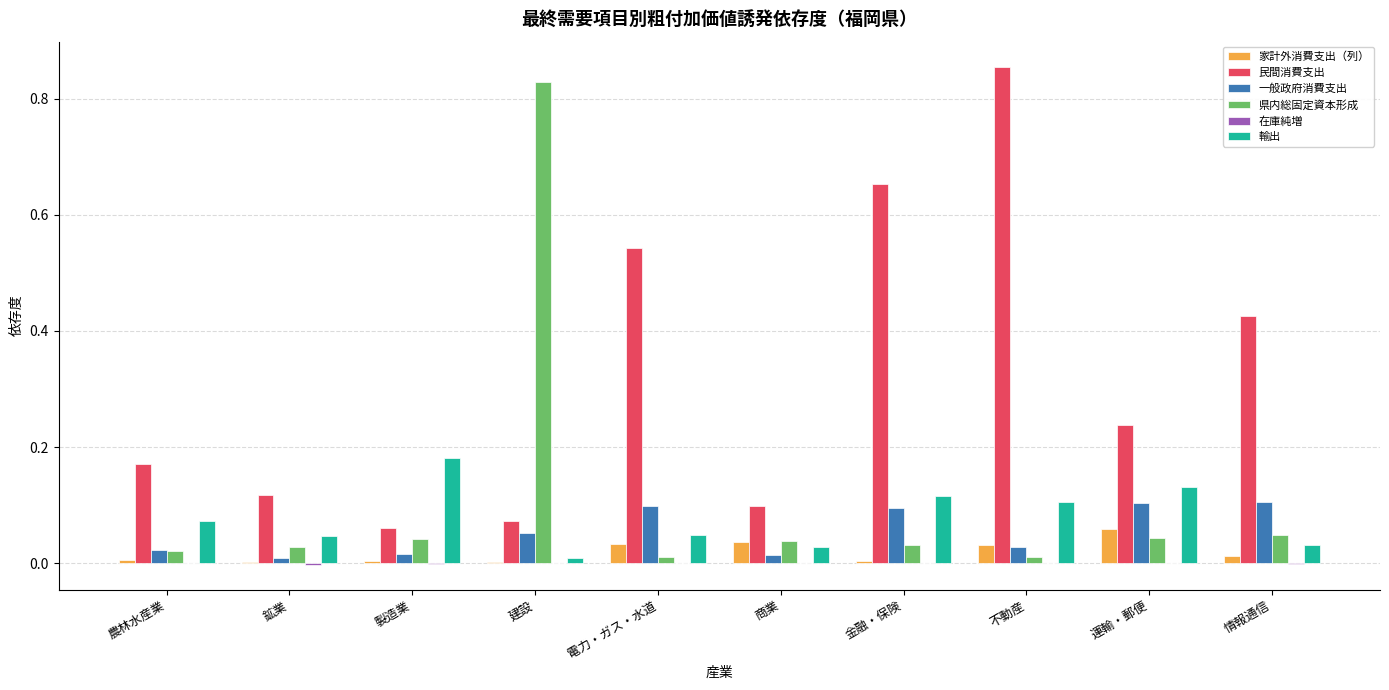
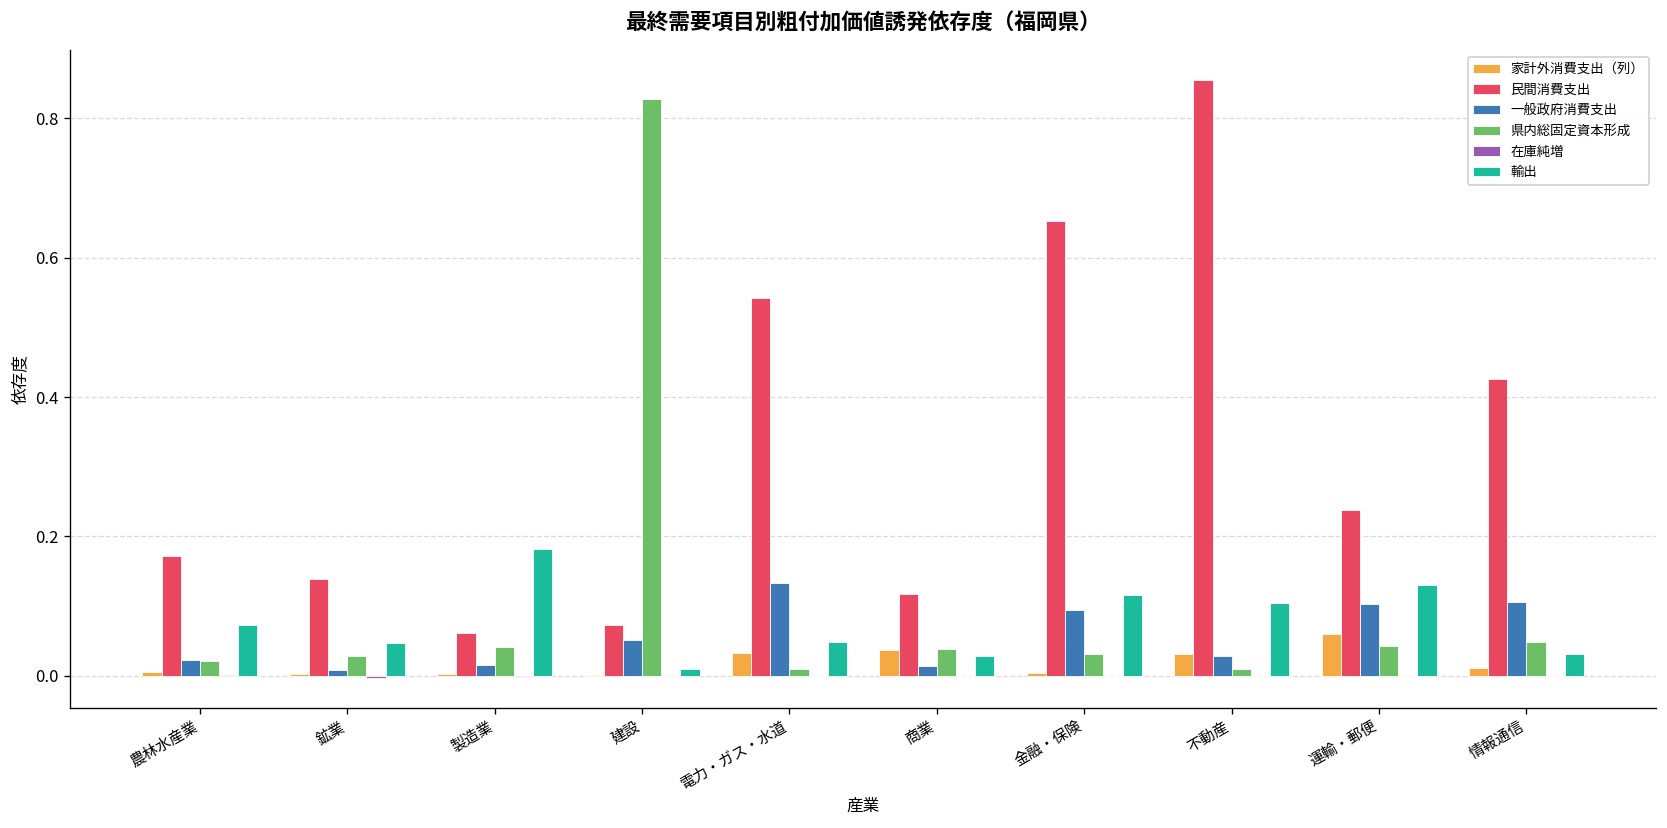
  {
    "家計外消費支出（列）": {
      "農林水産業": 0.00,
      "電力・ガス・水道": 0.03,
      "商業": 0.04,
      "不動産": 0.03,
      "運輸・郵便": 0.06,
      "情報通信": 0.01
    },
    "民間消費支出": {
      "農林水産業": 0.17,
-     "鉱業": 0.12,
+     "鉱業": 0.14,
      "製造業": 0.06,
      "建設": 0.07,
      "電力・ガス・水道": 0.54,
-     "商業": 0.10,
+     "商業": 0.12,
      "金融・保険": 0.65,
      "不動産": 0.86,
      "運輸・郵便": 0.24,
      "情報通信": 0.43
    },
    "一般政府消費支出": {
      "農林水産業": 0.02,
      "鉱業": 0.01,
      "製造業": 0.02,
      "建設": 0.05,
-     "電力・ガス・水道": 0.10,
+     "電力・ガス・水道": 0.13,
      "商業": 0.01,
      "金融・保険": 0.09,
      "不動産": 0.03,
      "運輸・郵便": 0.10,
      "情報通信": 0.11
    },
    "県内総固定資本形成": {
      "農林水産業": 0.02,
      "鉱業": 0.03,
      "製造業": 0.04,
      "建設": 0.83,
      "電力・ガス・水道": 0.01,
      "商業": 0.04,
      "金融・保険": 0.03,
      "不動産": 0.01,
      "運輸・郵便": 0.04,
      "情報通信": 0.05
    },
    "輸出": {
      "農林水産業": 0.07,
      "鉱業": 0.05,
      "製造業": 0.18,
      "建設": 0.01,
      "電力・ガス・水道": 0.05,
      "商業": 0.03,
      "金融・保険": 0.12,
      "不動産": 0.10,
      "運輸・郵便": 0.13,
      "情報通信": 0.03
    }
  }
